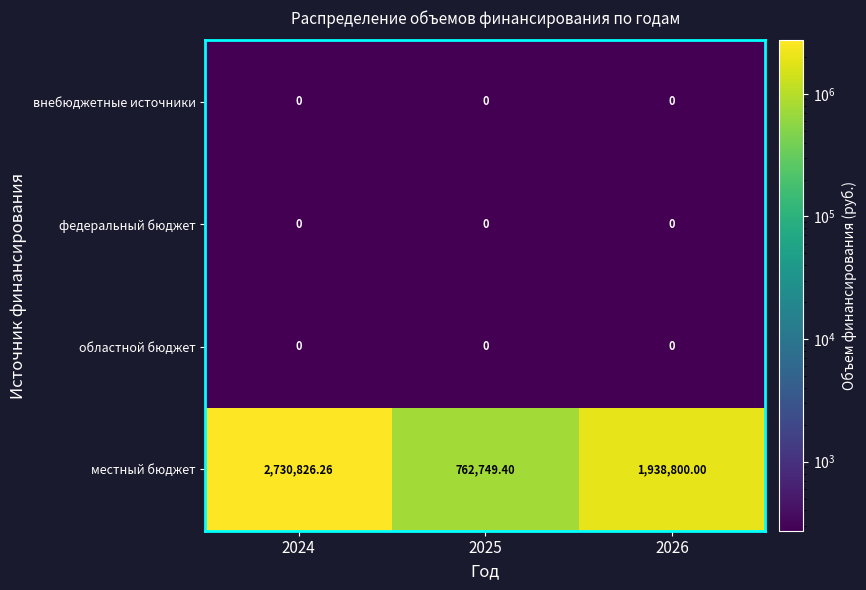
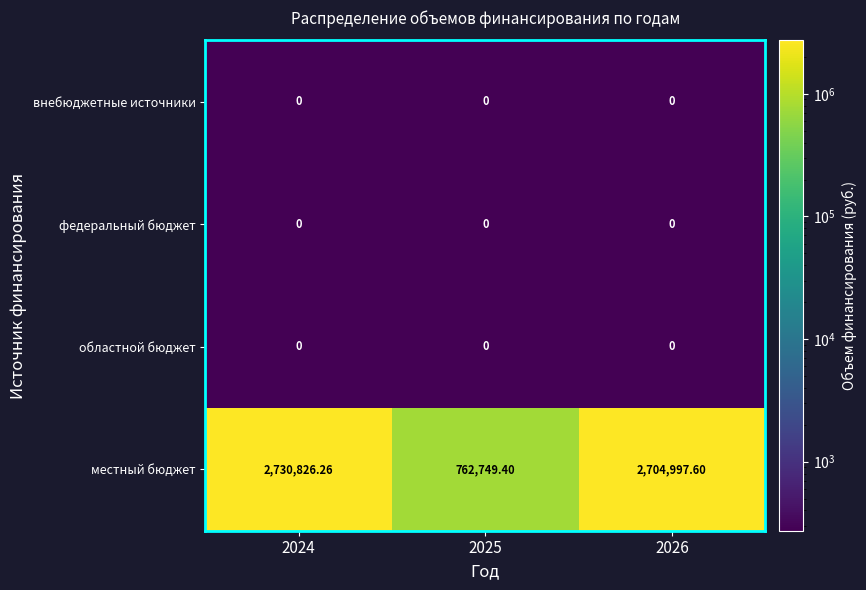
  {
    "внебюджетные источники": {
      "2024": "0",
      "2025": "0",
      "2026": "0"
    },
    "федеральный бюджет": {
      "2024": "0",
      "2025": "0",
      "2026": "0"
    },
    "областной бюджет": {
      "2024": "0",
      "2025": "0",
      "2026": "0"
    },
    "местный бюджет": {
      "2024": "2,730,826.26",
      "2025": "762,749.40",
-     "2026": "1,938,800.00"
+     "2026": "2,704,997.60"
    }
  }
